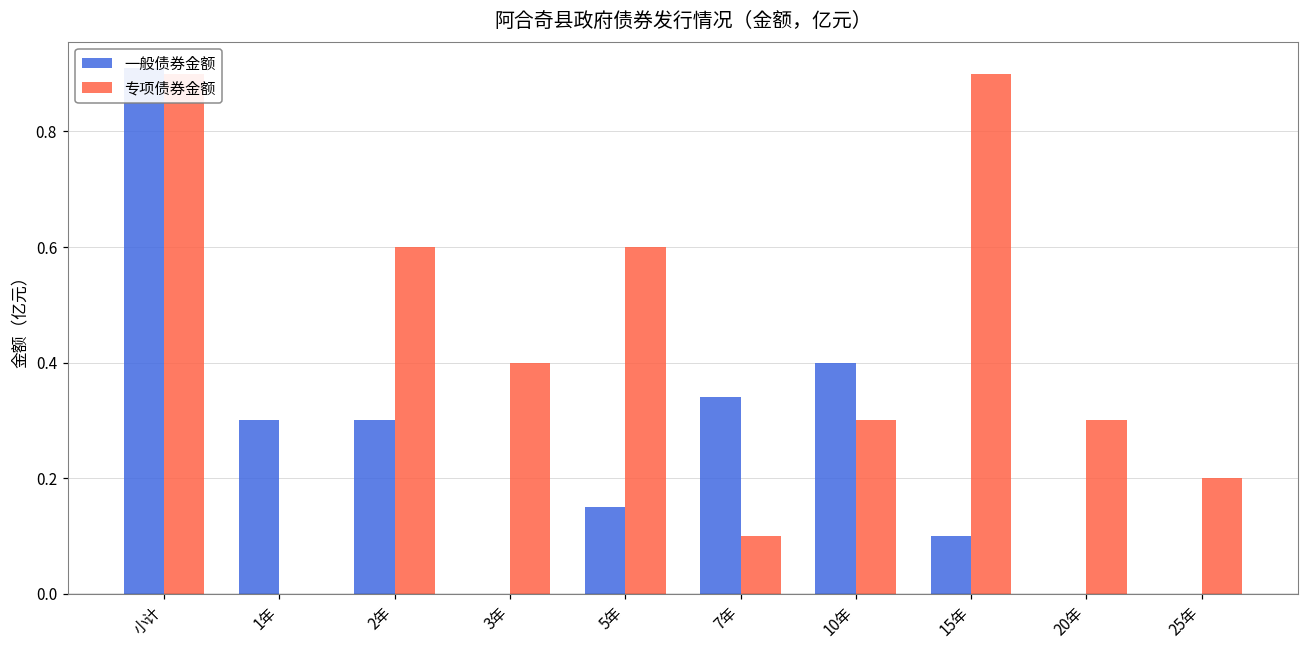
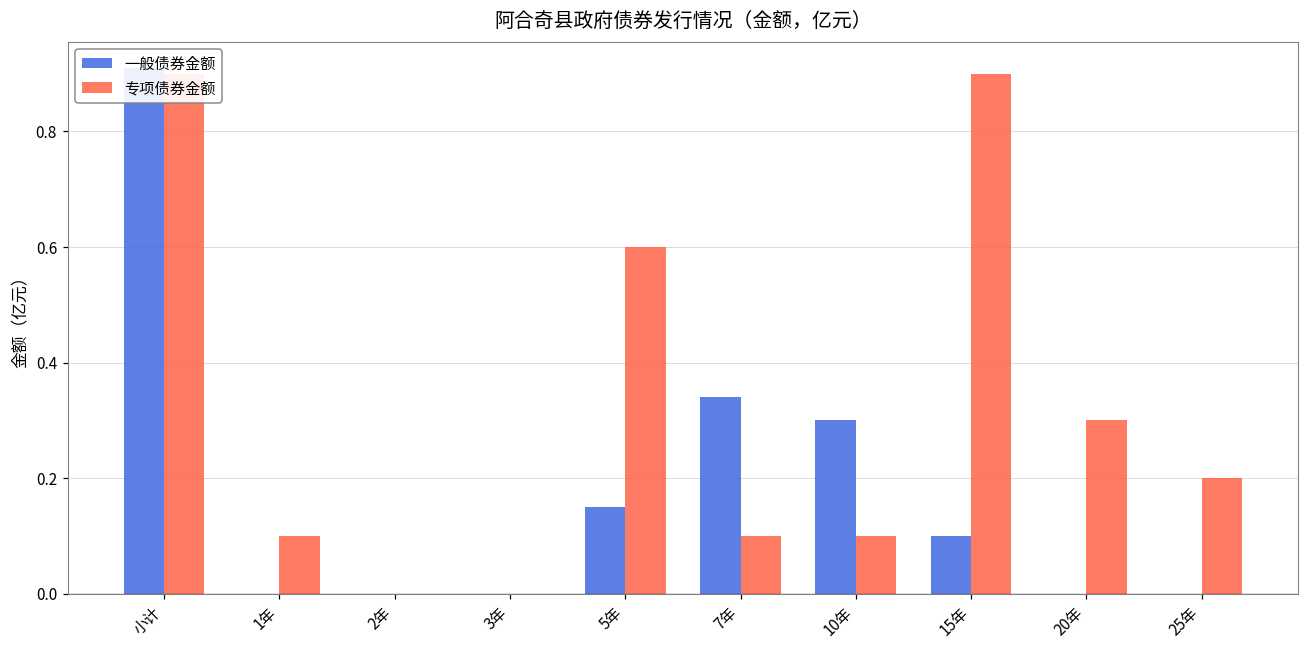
  {
    "一般债券金额": {
-     "1年": 0.3,
-     "2年": 0.3,
+     "1年": 0.0,
+     "2年": 0.0,
      "3年": 0.0,
      "5年": 0.15,
      "7年": 0.34,
-     "10年": 0.4,
+     "10年": 0.3,
      "15年": 0.1,
      "20年": 0.0,
      "25年": 0.0
    },
    "专项债券金额": {
-     "1年": 0.0,
-     "2年": 0.6,
-     "3年": 0.4,
+     "1年": 0.1,
+     "2年": 0.0,
+     "3年": 0.0,
      "5年": 0.6,
      "7年": 0.1,
-     "10年": 0.3,
+     "10年": 0.1,
      "15年": 0.9,
      "20年": 0.3,
      "25年": 0.2
    }
  }
